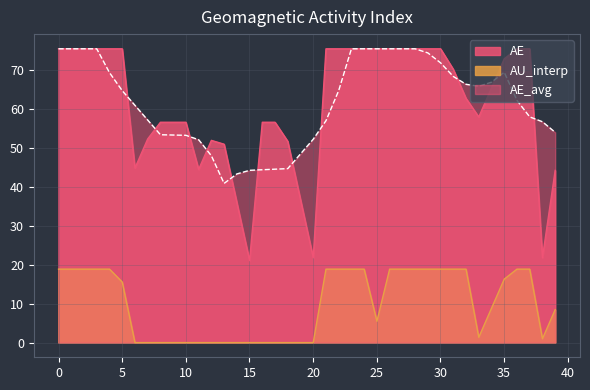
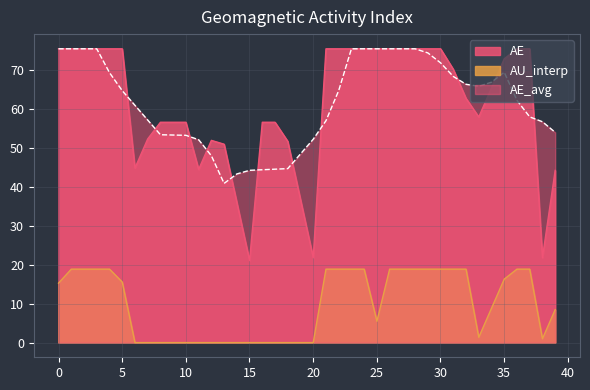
  {
    "AU_interp": {
-     "0": 19,
+     "0": 15,
      "5": 16,
      "10": 0,
      "15": 0,
      "20": 0,
      "25": 5
    }
  }
